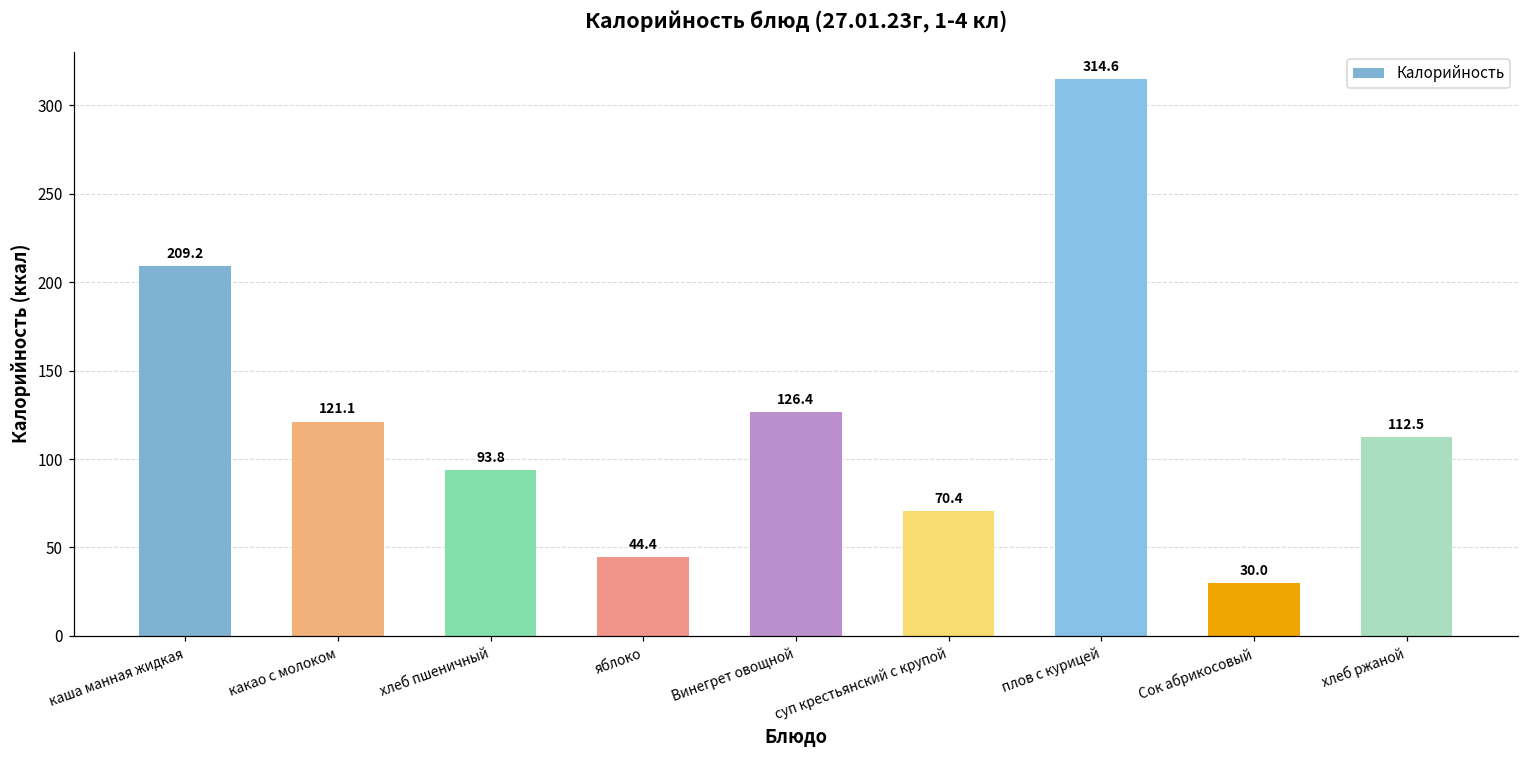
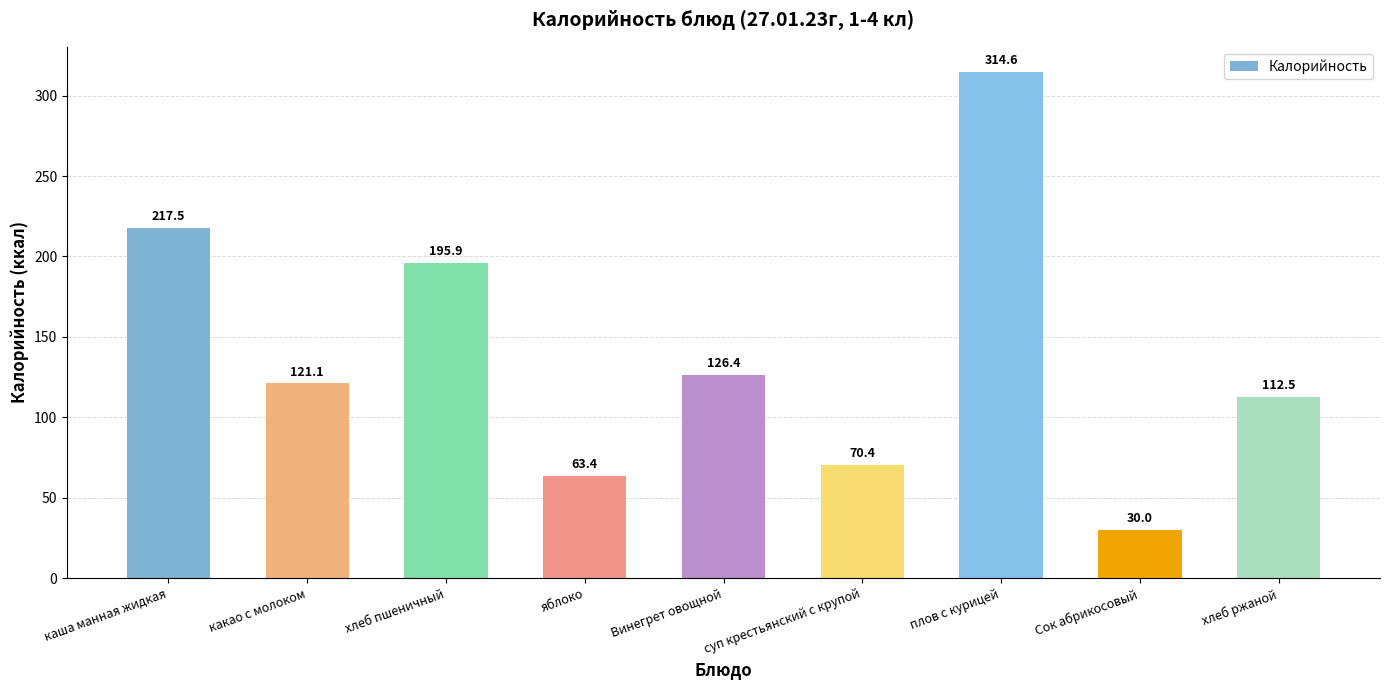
  {
-   "каша манная жидкая": 209.2,
+   "каша манная жидкая": 217.5,
    "какао с молоком": 121.1,
-   "хлеб пшеничный": 93.8,
-   "яблоко": 44.4,
+   "хлеб пшеничный": 195.9,
+   "яблоко": 63.4,
    "Винегрет овощной": 126.4,
    "суп крестьянский с крупой": 70.4,
    "плов с курицей": 314.6,
    "Сок абрикосовый": 30.0,
    "хлеб ржаной": 112.5
  }
